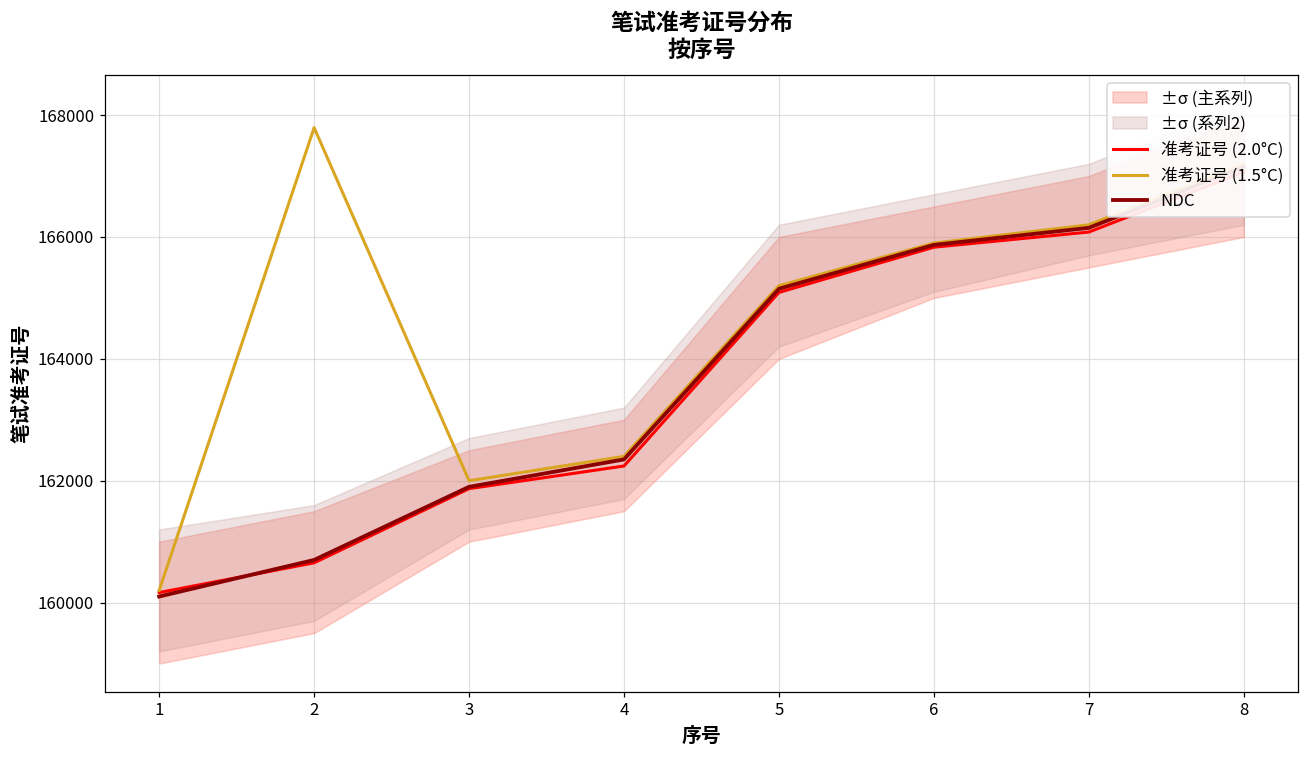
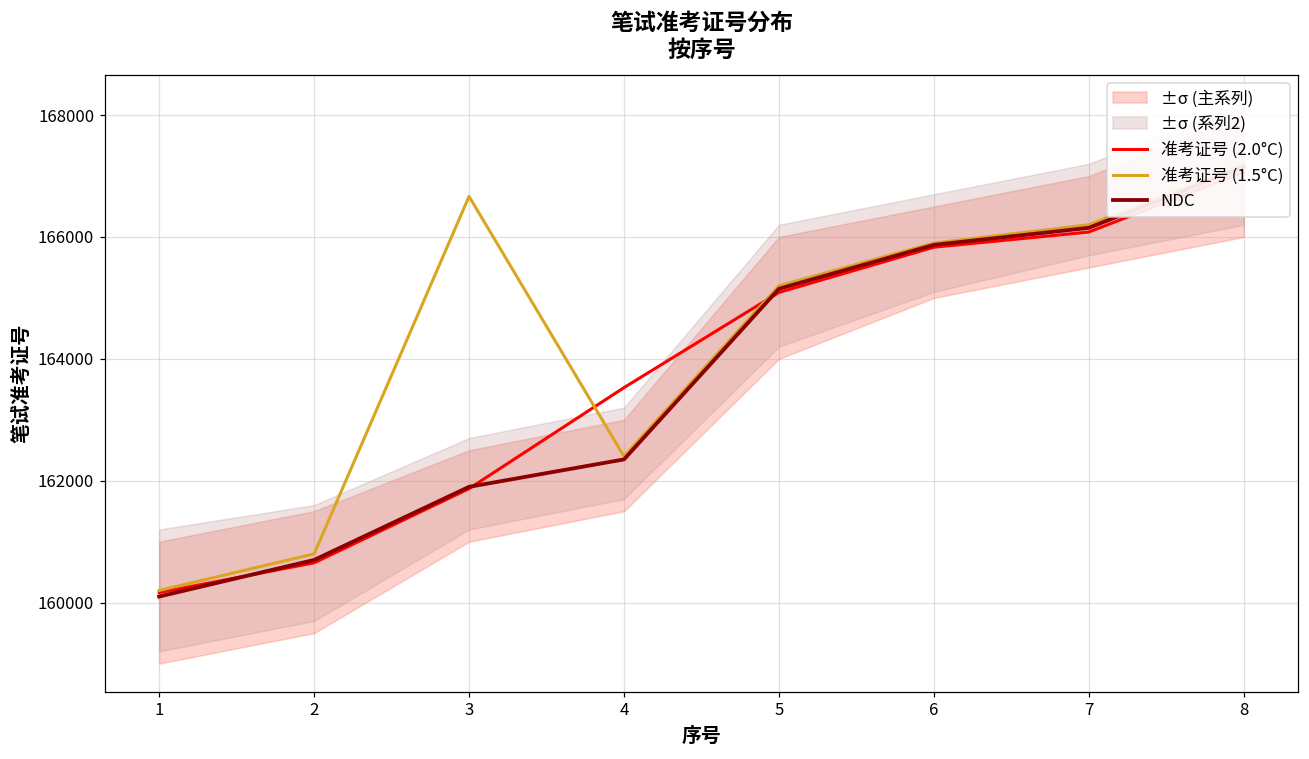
  {
    "准考证号 (2.0°C)": {
      "2": 160700,
-     "4": 162200,
+     "4": 163500,
      "5": 165100,
      "7": 166100
    },
    "准考证号 (1.5°C)": {
-     "2": 167800,
-     "3": 162000,
+     "2": 160800,
+     "3": 166700,
      "4": 162400,
      "5": 165200,
      "7": 166200
    },
    "NDC": {
      "1": 160100,
      "2": 160700,
      "4": 162400,
      "5": 165200,
      "7": 166200
    }
  }
